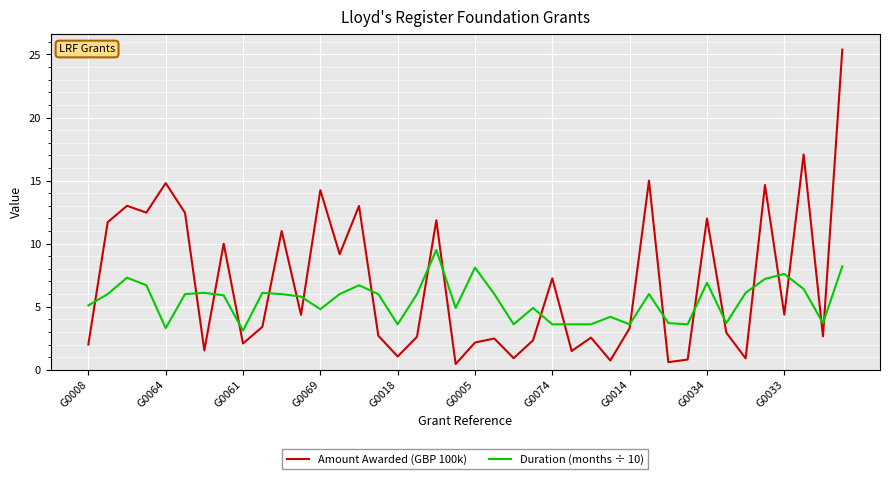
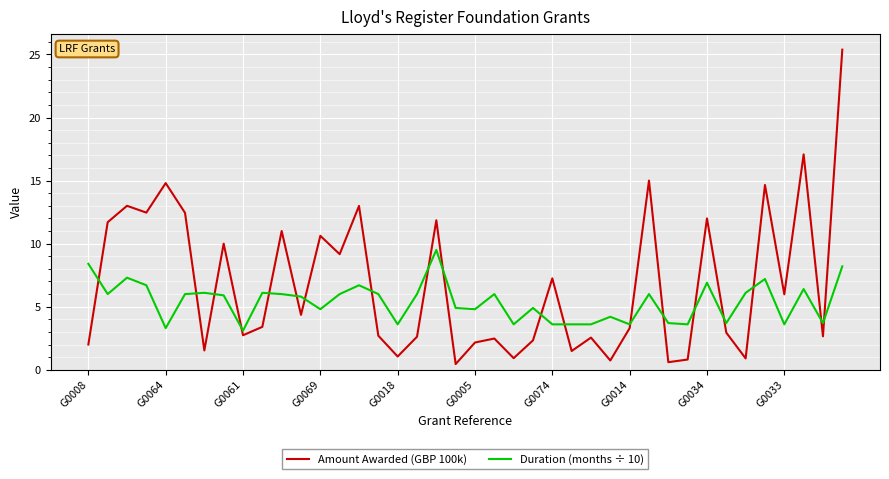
  {
    "Amount Awarded (GBP 100k)": {
      "G0008": 2.0,
      "G0064": 14.8,
-     "G0061": 2.1,
-     "G0069": 14.2,
+     "G0061": 2.7,
+     "G0069": 10.6,
      "G0018": 1.1,
      "G0005": 2.2,
      "G0074": 7.2,
      "G0014": 3.3,
      "G0034": 12.0,
-     "G0033": 4.4
+     "G0033": 6.0
    },
    "Duration (months ÷ 10)": {
-     "G0008": 5.1,
+     "G0008": 8.4,
      "G0064": 3.3,
      "G0061": 3.1,
      "G0069": 4.8,
      "G0018": 3.6,
-     "G0005": 8.1,
+     "G0005": 4.8,
      "G0074": 3.6,
      "G0014": 3.6,
      "G0034": 6.9,
-     "G0033": 7.6
+     "G0033": 3.6
    }
  }
